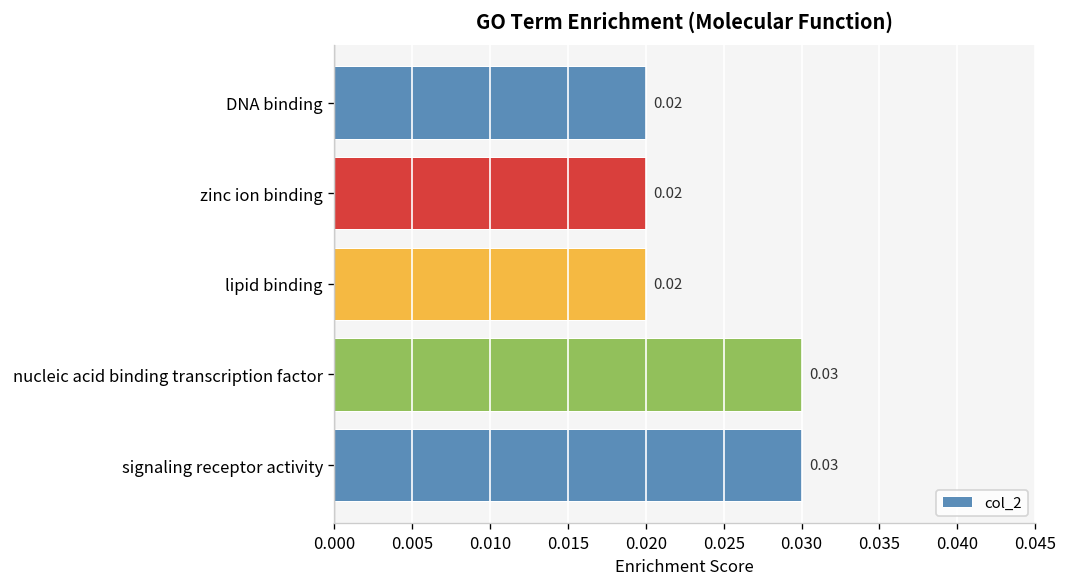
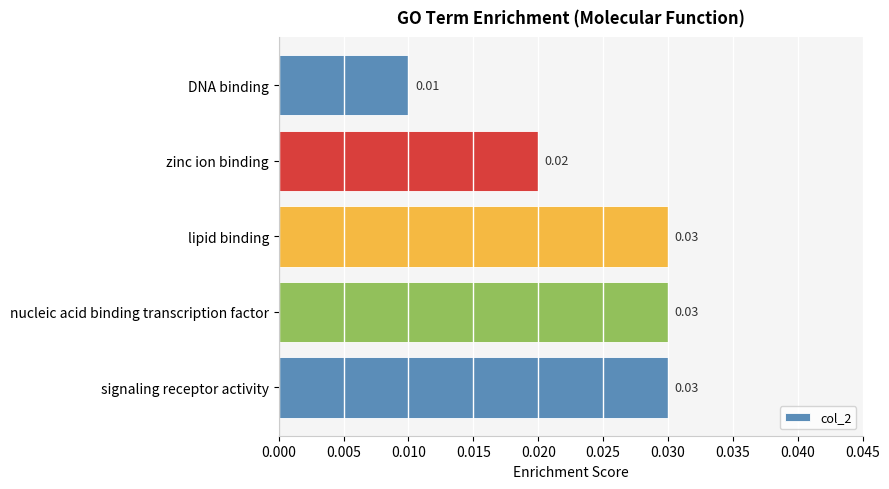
  {
-   "DNA binding": 0.02,
+   "DNA binding": 0.01,
    "zinc ion binding": 0.02,
-   "lipid binding": 0.02,
+   "lipid binding": 0.03,
    "nucleic acid binding transcription factor": 0.03,
    "signaling receptor activity": 0.03
  }
